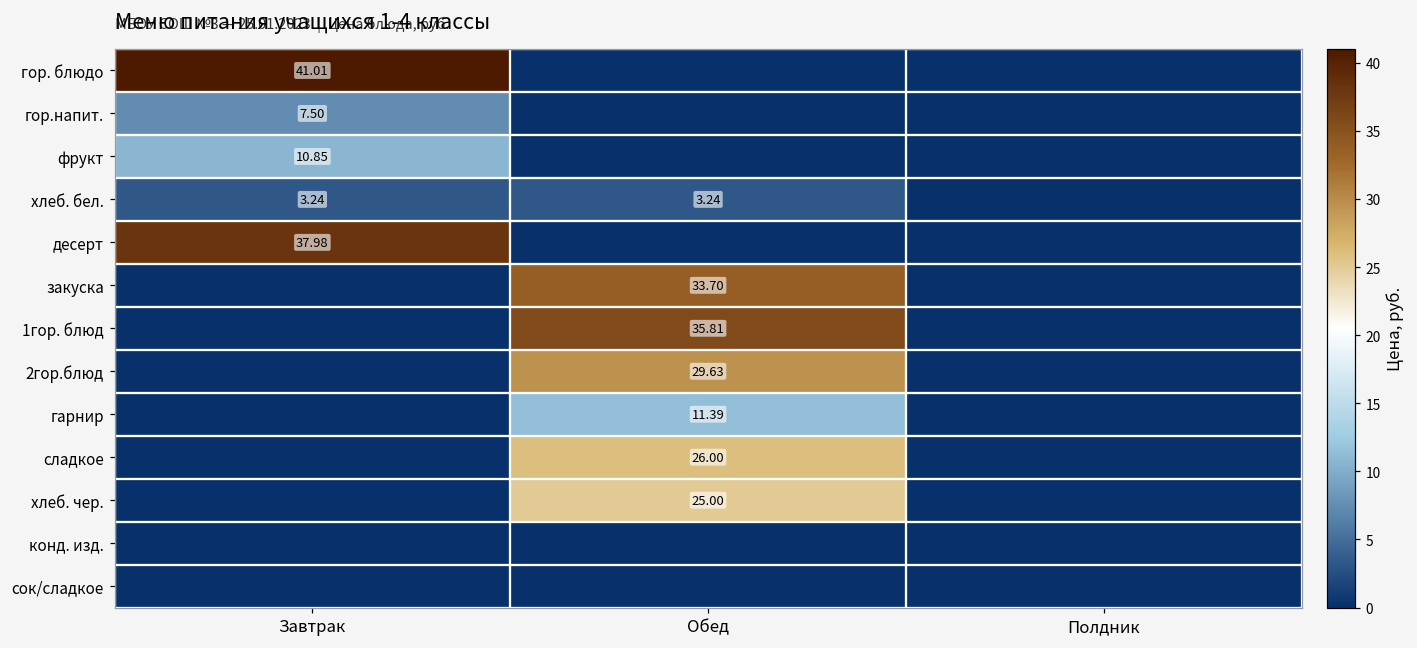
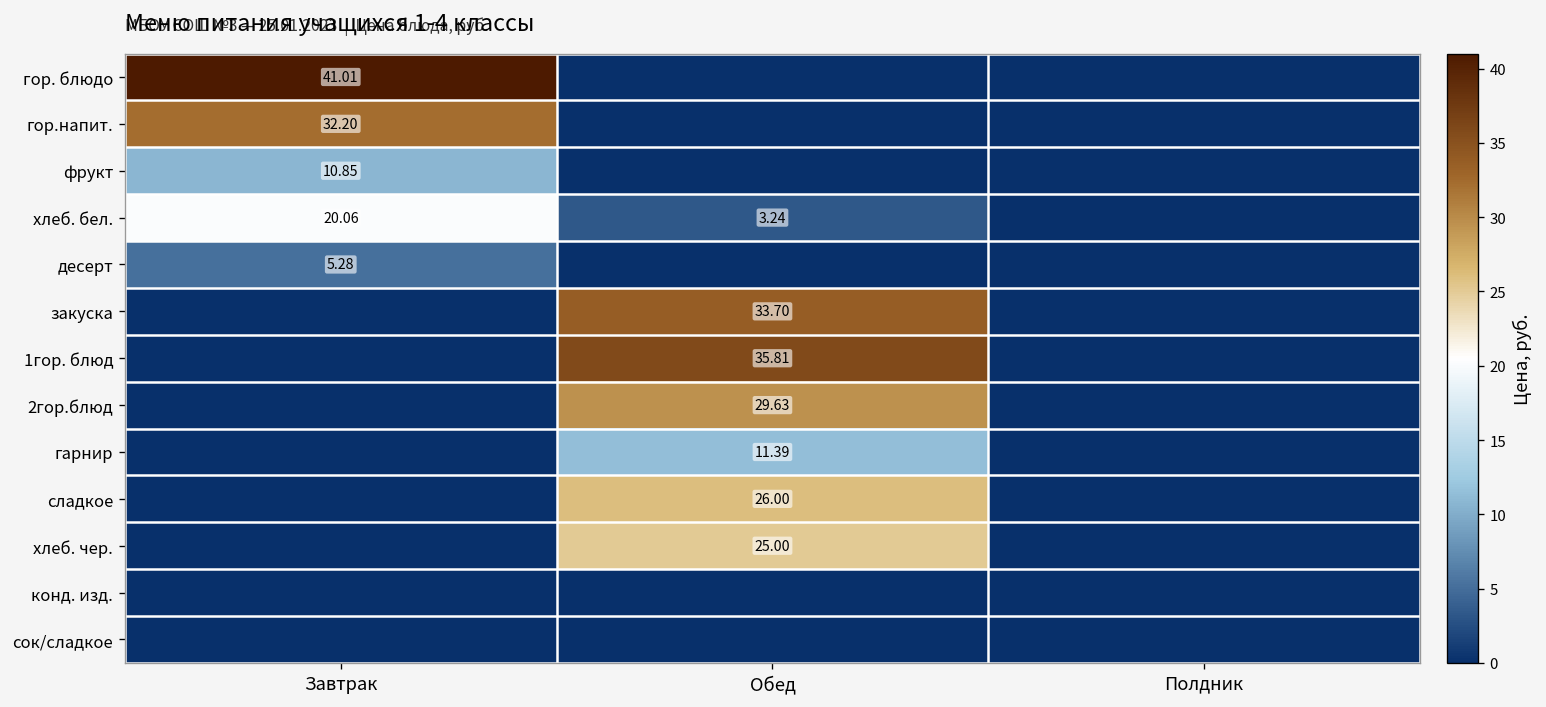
  {
    "гор.напит.": {
-     "Завтрак": 7.50
+     "Завтрак": 32.20
    },
    "хлеб. бел.": {
-     "Завтрак": 3.24
+     "Завтрак": 20.06
    },
    "десерт": {
-     "Завтрак": 37.98
+     "Завтрак": 5.28
    }
  }
